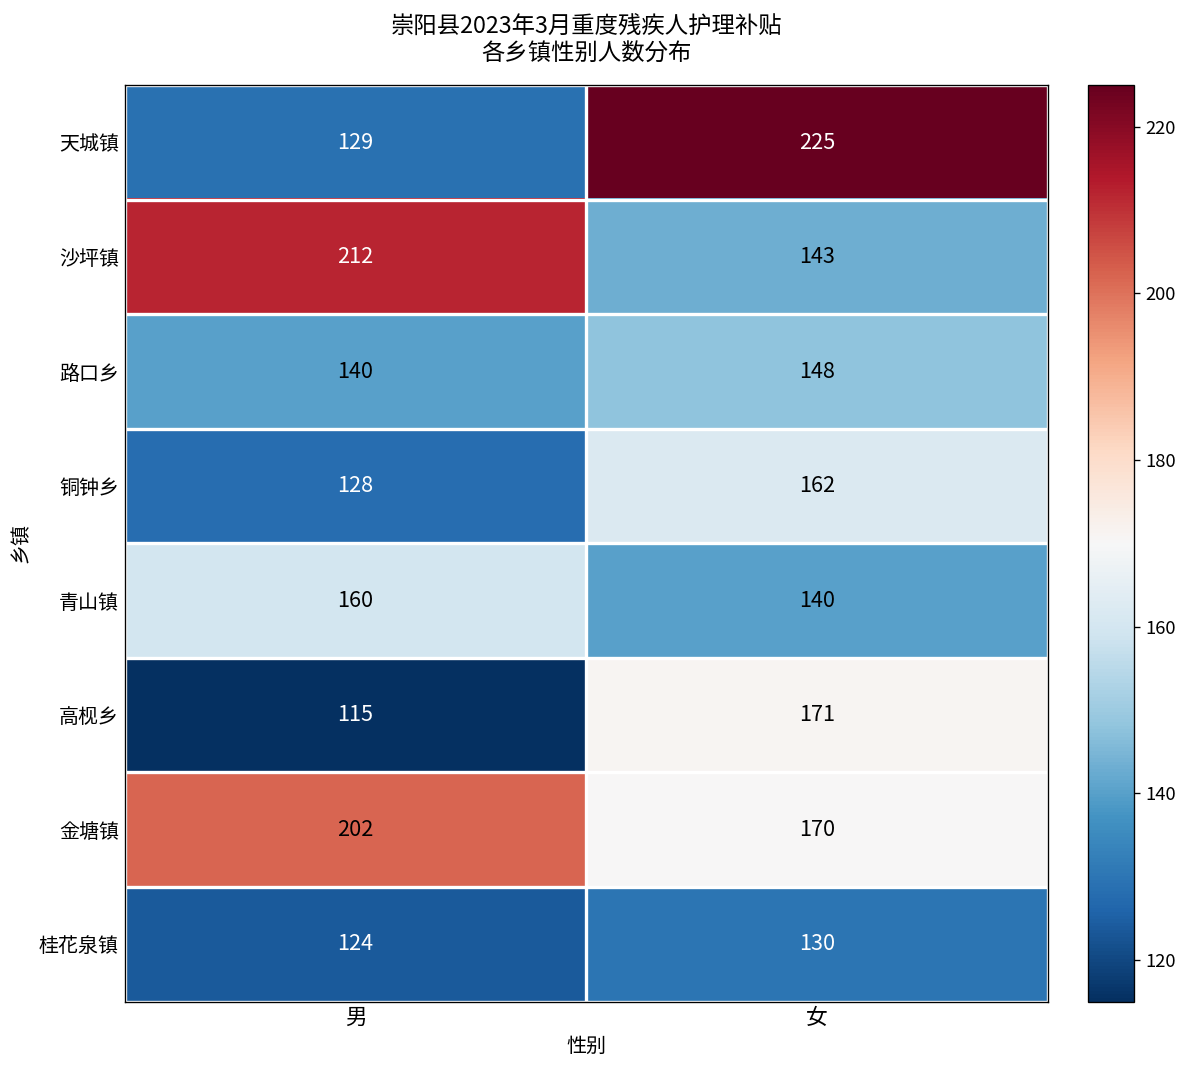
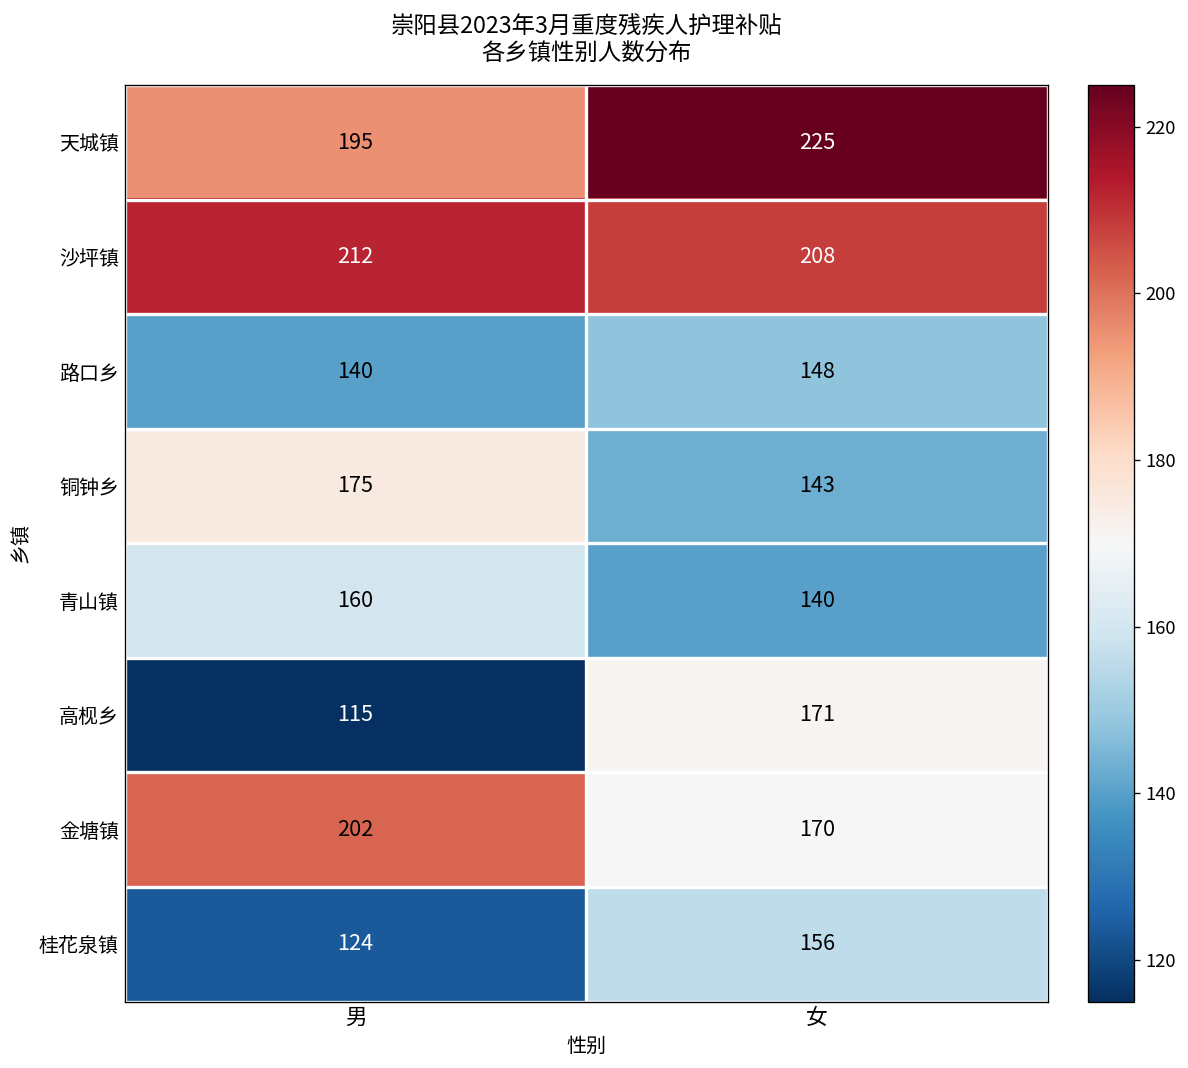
  {
    "天城镇": {
-     "男": 129,
+     "男": 195,
      "女": 225
    },
    "沙坪镇": {
      "男": 212,
-     "女": 143
+     "女": 208
    },
    "路口乡": {
      "男": 140,
      "女": 148
    },
    "铜钟乡": {
-     "男": 128,
-     "女": 162
+     "男": 175,
+     "女": 143
    },
    "青山镇": {
      "男": 160,
      "女": 140
    },
    "高枧乡": {
      "男": 115,
      "女": 171
    },
    "金塘镇": {
      "男": 202,
      "女": 170
    },
    "桂花泉镇": {
      "男": 124,
-     "女": 130
+     "女": 156
    }
  }
